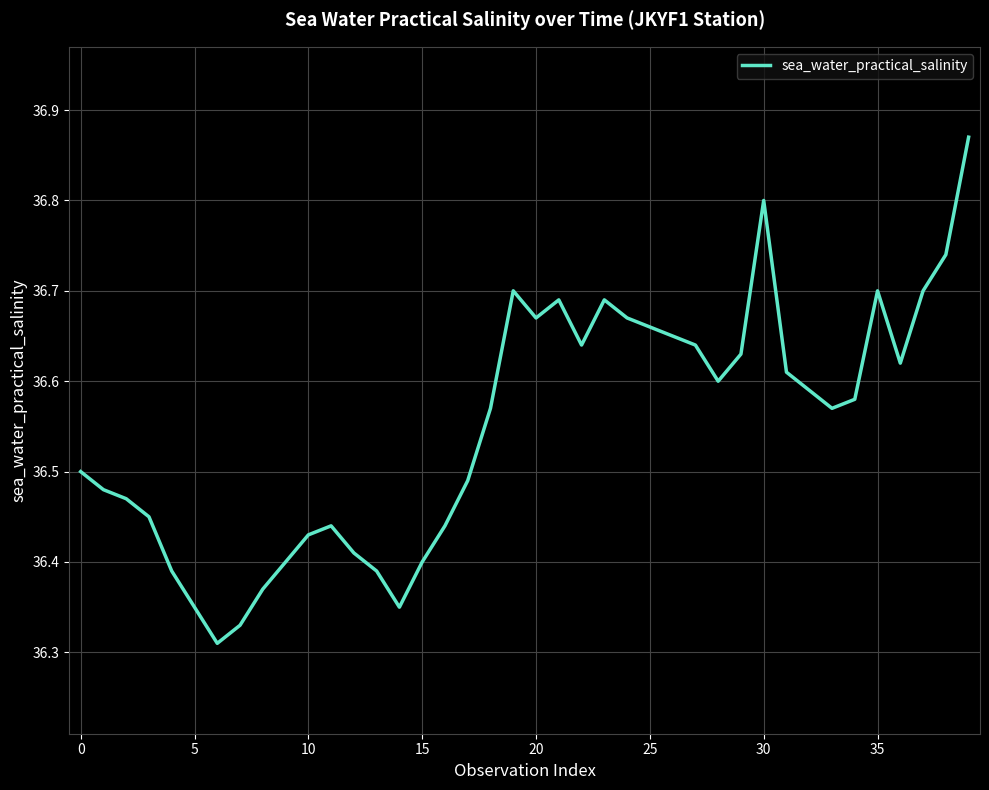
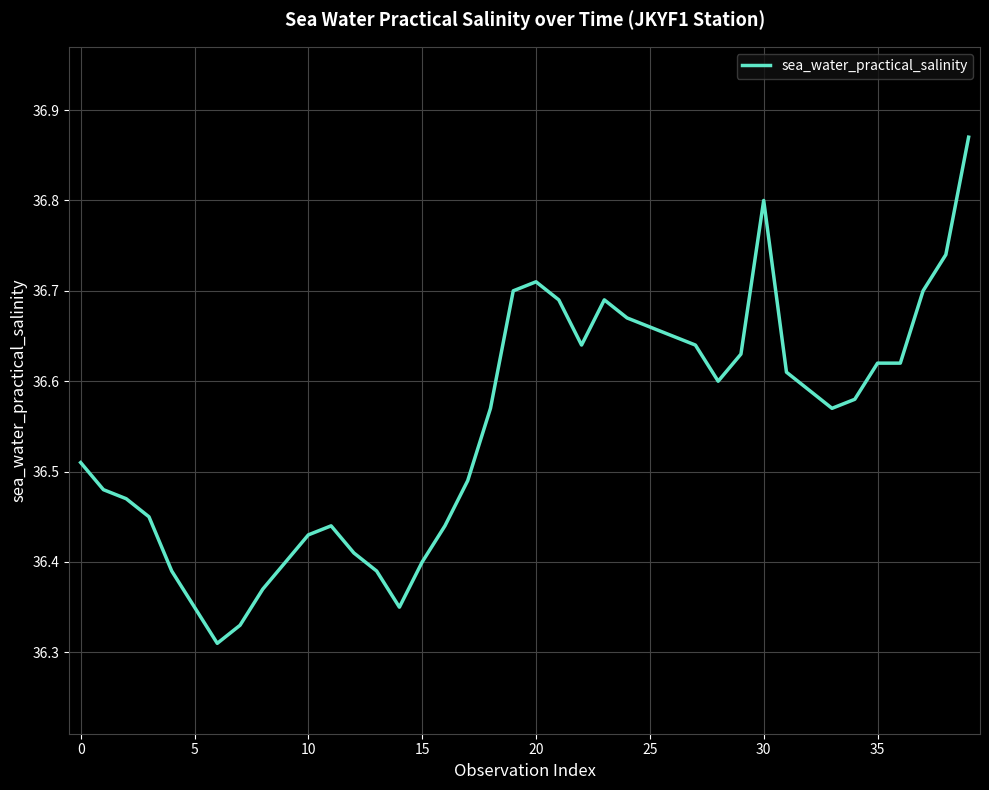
  {
-   "0": 36.50,
+   "0": 36.51,
    "5": 36.35,
    "10": 36.43,
    "15": 36.40,
-   "20": 36.67,
+   "20": 36.71,
    "25": 36.66,
    "30": 36.80,
-   "35": 36.70
+   "35": 36.62
  }
